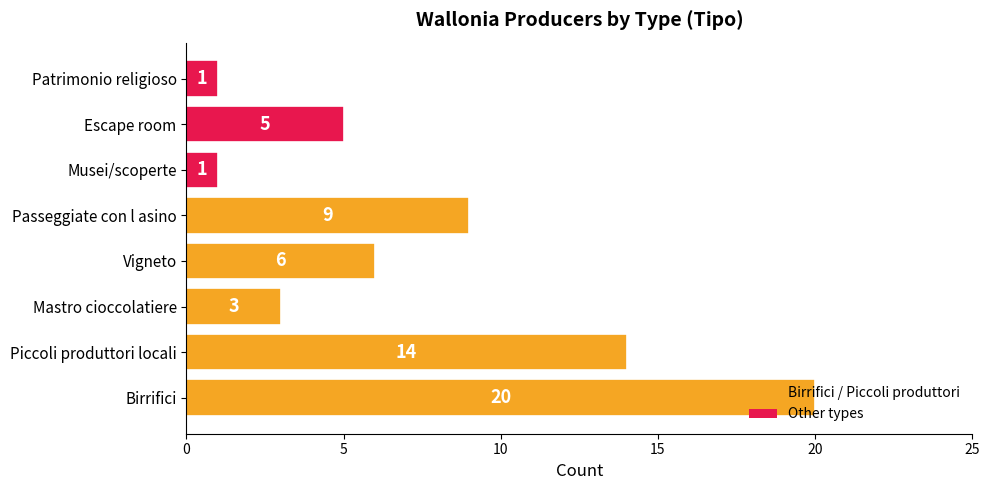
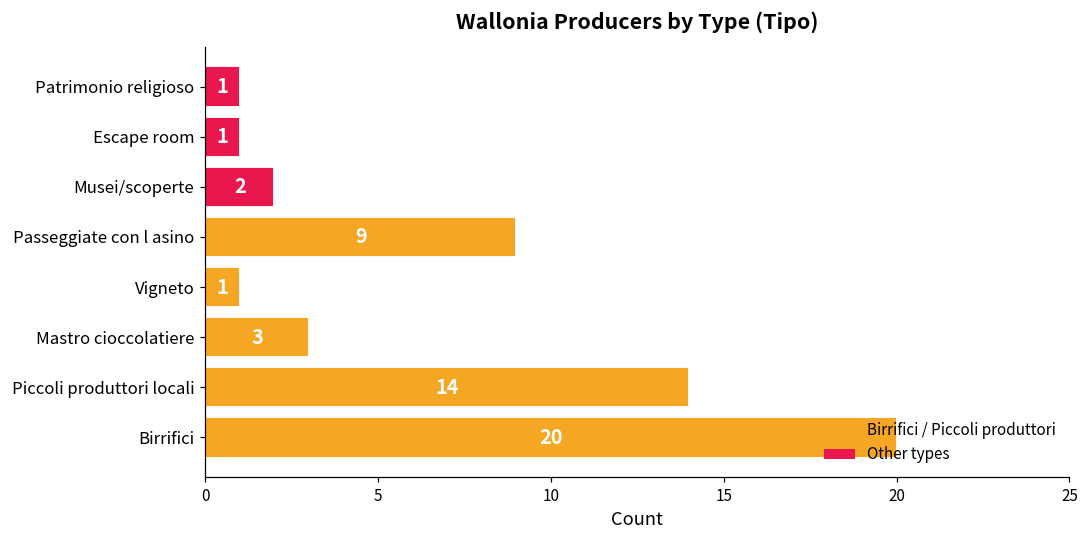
  {
    "Patrimonio religioso": 1,
-   "Escape room": 5,
-   "Musei/scoperte": 1,
+   "Escape room": 1,
+   "Musei/scoperte": 2,
    "Passeggiate con l asino": 9,
-   "Vigneto": 6,
+   "Vigneto": 1,
    "Mastro cioccolatiere": 3,
    "Piccoli produttori locali": 14,
    "Birrifici": 20
  }
